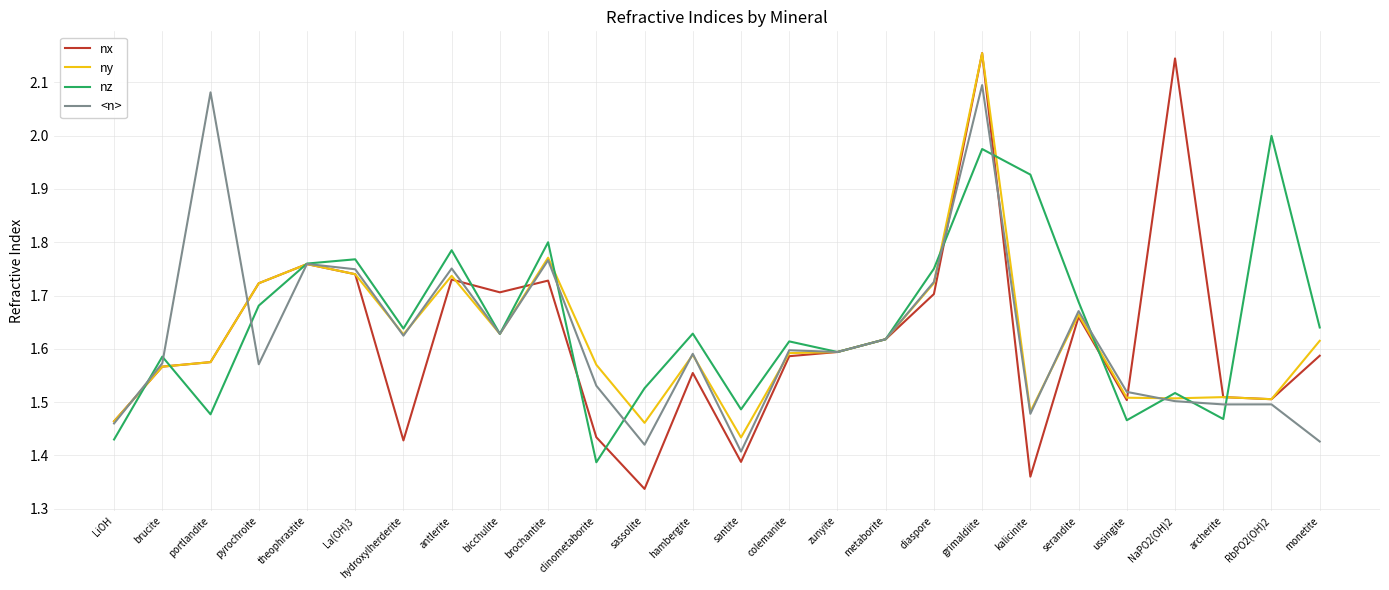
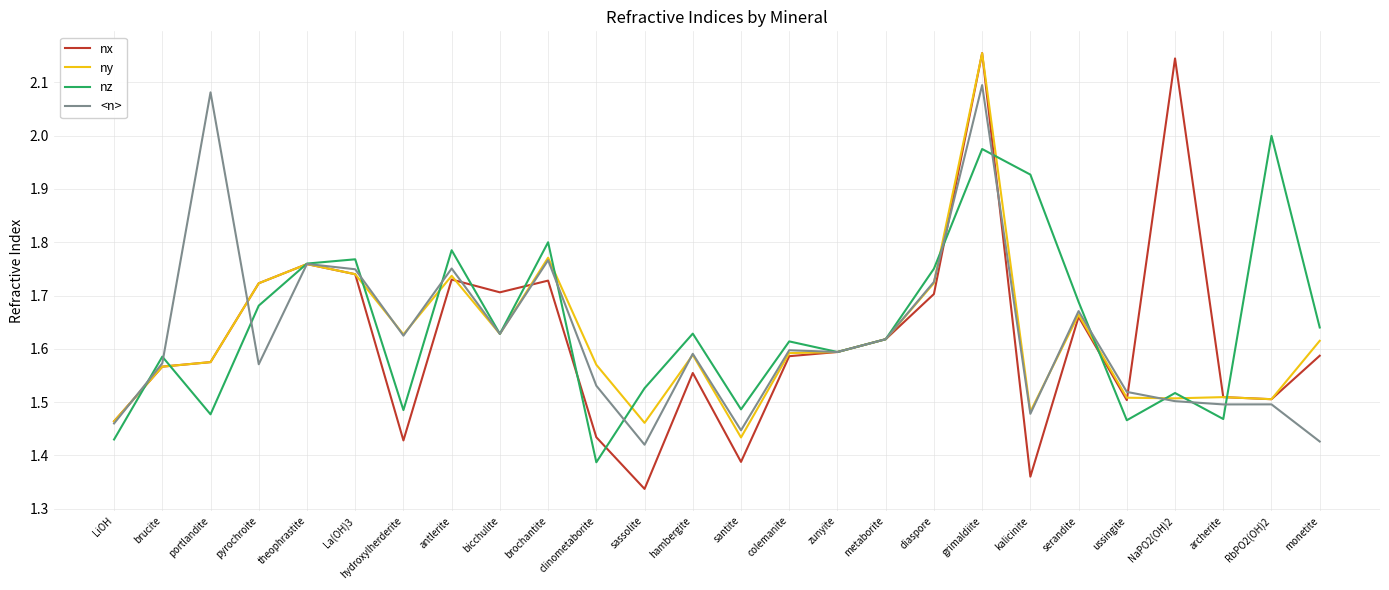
  {
    "nx": {
      "hydroxylherderite": 1.43,
      "antlerite": 1.73,
      "bicchulite": 1.71,
      "brochantite": 1.73,
      "clinometaborite": 1.43,
      "sassolite": 1.34,
      "hambergite": 1.55,
      "santite": 1.39,
      "colemanite": 1.59,
      "diaspore": 1.70,
      "kalicinite": 1.36,
      "NaPO2(OH)2": 2.15,
      "monetite": 1.59
    },
    "ny": {
      "antlerite": 1.74,
      "clinometaborite": 1.57,
      "sassolite": 1.46,
      "santite": 1.43,
      "colemanite": 1.59,
      "NaPO2(OH)2": 1.51,
      "monetite": 1.62
    },
    "nz": {
      "LiOH": 1.43,
      "brucite": 1.59,
      "portlandite": 1.48,
      "pyrochroite": 1.68,
      "La(OH)3": 1.77,
-     "hydroxylherderite": 1.64,
+     "hydroxylherderite": 1.49,
      "antlerite": 1.79,
      "brochantite": 1.80,
      "clinometaborite": 1.39,
      "sassolite": 1.53,
      "hambergite": 1.63,
      "santite": 1.49,
      "colemanite": 1.61,
      "diaspore": 1.75,
      "grimaldiite": 1.98,
      "kalicinite": 1.93,
      "serandite": 1.69,
      "ussingite": 1.47,
      "NaPO2(OH)2": 1.52,
      "archerite": 1.47,
      "RbPO2(OH)2": 2.00,
      "monetite": 1.64
    },
    "<n>": {
      "brucite": 1.57,
      "portlandite": 2.08,
      "pyrochroite": 1.57,
      "La(OH)3": 1.75,
      "antlerite": 1.75,
      "clinometaborite": 1.53,
      "sassolite": 1.42,
-     "santite": 1.41,
+     "santite": 1.45,
      "colemanite": 1.60,
      "grimaldiite": 2.10,
      "serandite": 1.67,
      "ussingite": 1.52,
      "NaPO2(OH)2": 1.50,
      "archerite": 1.50,
      "RbPO2(OH)2": 1.50,
      "monetite": 1.43
    }
  }
